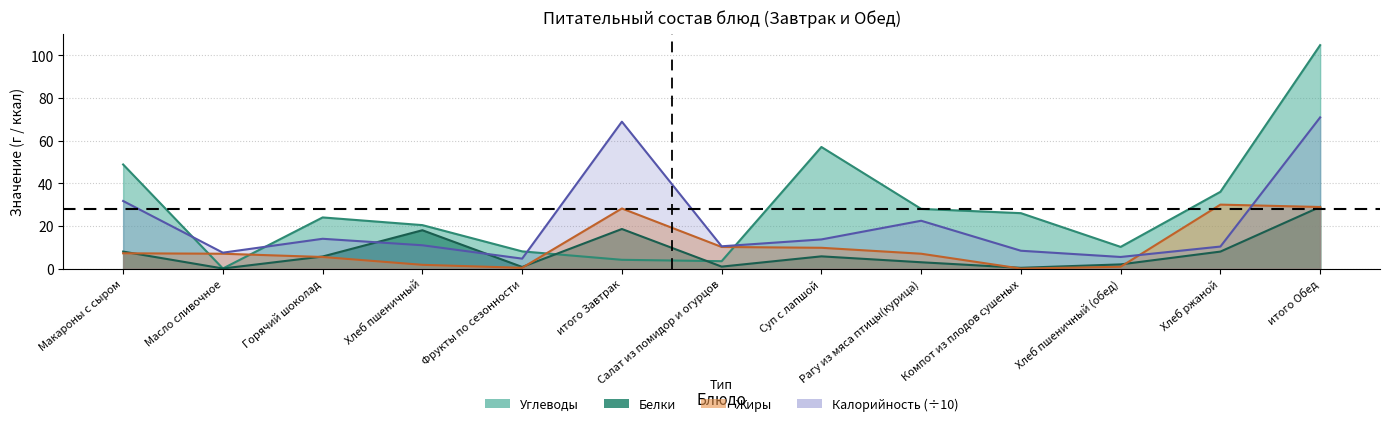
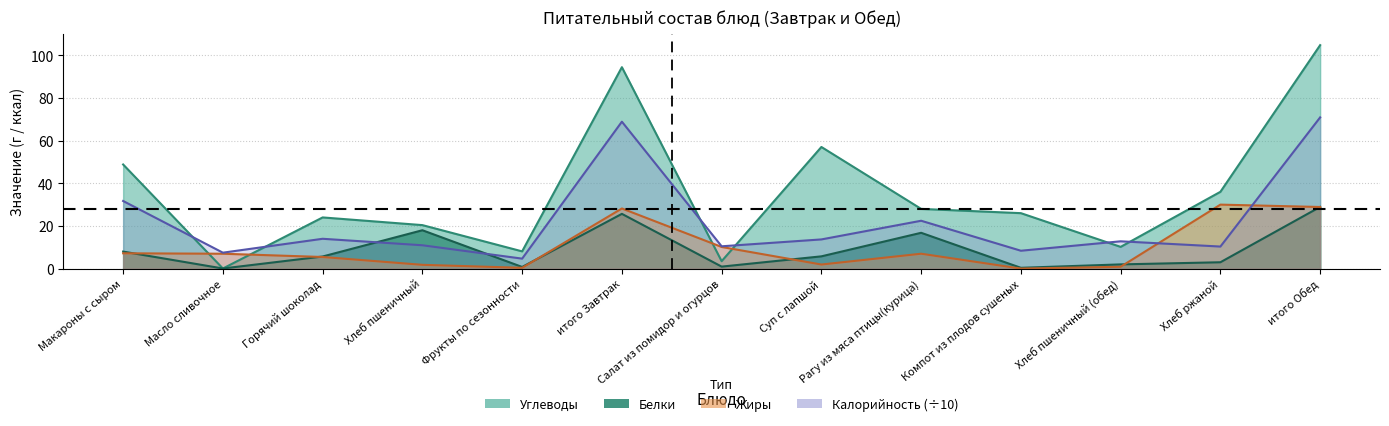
  {
    "Углеводы": {
      "Макароны с сыром": 49,
      "Горячий шоколад": 24,
      "Хлеб пшеничный": 20,
      "Фрукты по сезонности": 8,
-     "итого Завтрак": 4,
+     "итого Завтрак": 94,
      "Салат из помидор и огурцов": 4,
      "Суп с лапшой": 57,
      "Рагу из мяса птицы(курица)": 28,
      "Компот из плодов сушеных": 26,
      "Хлеб пшеничный (обед)": 10,
      "Хлеб ржаной": 36,
      "итого Обед": 105
    },
    "Белки": {
      "Хлеб пшеничный": 18,
-     "итого Завтрак": 19,
+     "итого Завтрак": 26,
      "Салат из помидор и огурцов": 1,
      "Суп с лапшой": 6,
-     "Рагу из мяса птицы(курица)": 3,
-     "Хлеб ржаной": 8
+     "Рагу из мяса птицы(курица)": 17,
+     "Хлеб ржаной": 3
    },
    "Жиры": {
      "Хлеб пшеничный": 2,
      "итого Завтрак": 28,
-     "Суп с лапшой": 10,
+     "Суп с лапшой": 2,
      "Рагу из мяса птицы(курица)": 7,
      "Хлеб ржаной": 30
    },
    "Калорийность (÷10)": {
      "Макароны с сыром": 32,
      "Горячий шоколад": 14,
      "Хлеб пшеничный": 11,
      "Фрукты по сезонности": 5,
      "итого Завтрак": 69,
      "Суп с лапшой": 14,
      "Рагу из мяса птицы(курица)": 22,
      "Компот из плодов сушеных": 8,
-     "Хлеб пшеничный (обед)": 5,
+     "Хлеб пшеничный (обед)": 13,
      "Хлеб ржаной": 10,
      "итого Обед": 71
    }
  }
